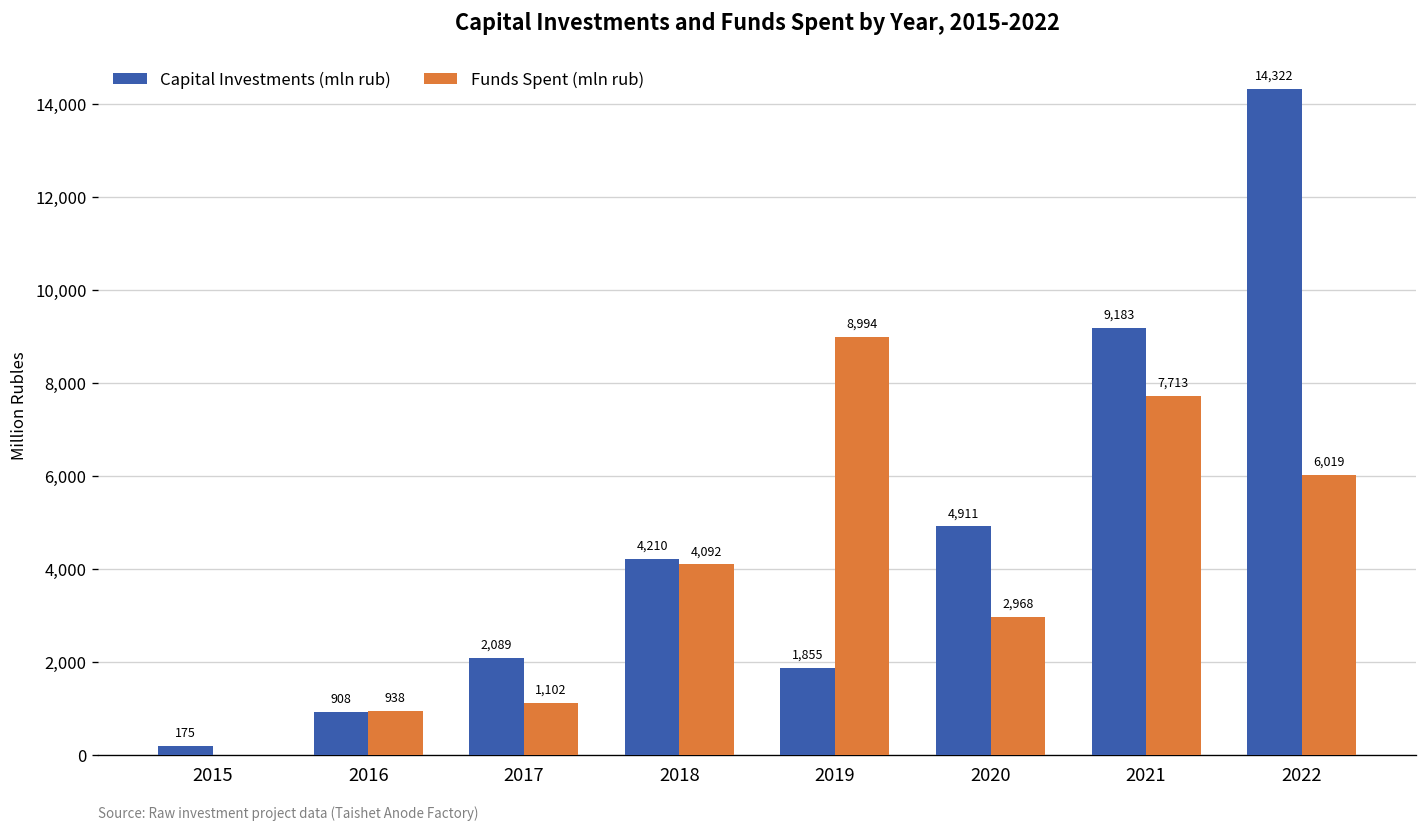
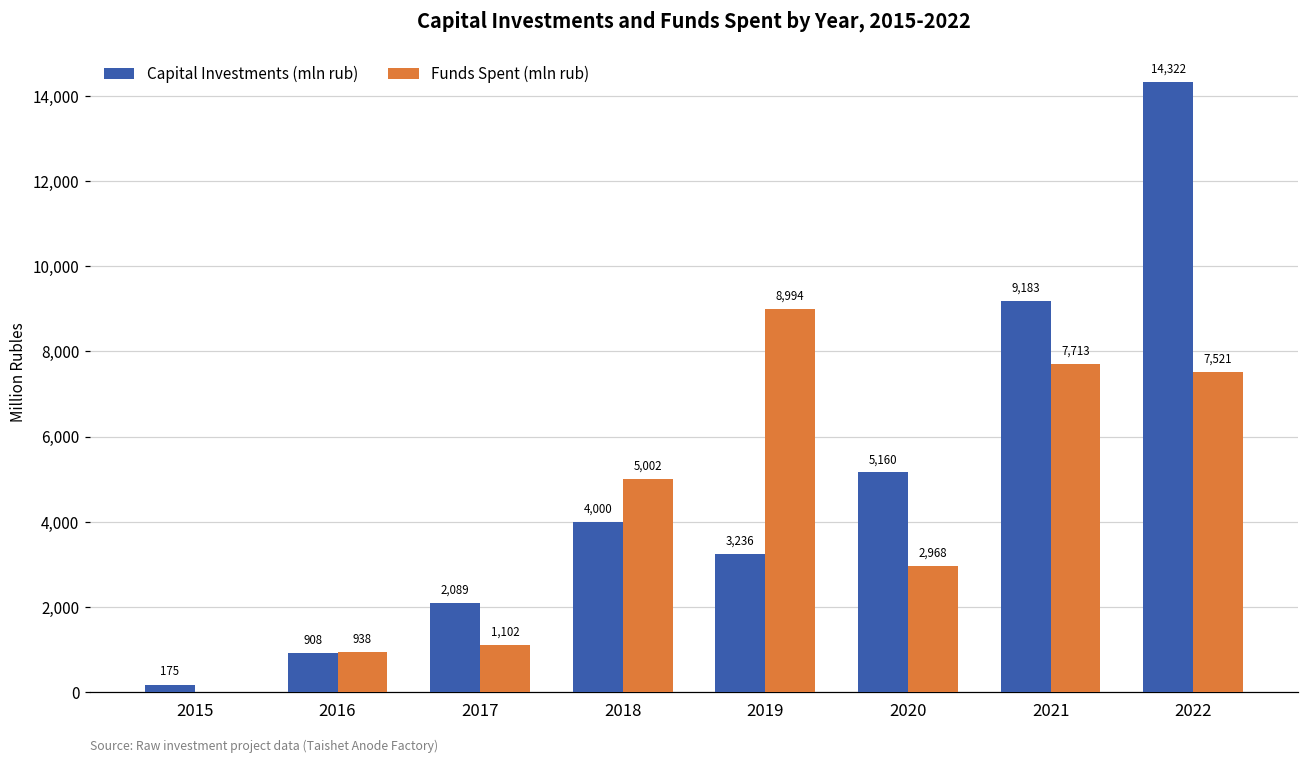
  {
    "Capital Investments (mln rub)": {
      "2015": "175",
      "2016": "908",
      "2017": "2,089",
-     "2018": "4,210",
-     "2019": "1,855",
-     "2020": "4,911",
+     "2018": "4,000",
+     "2019": "3,236",
+     "2020": "5,160",
      "2021": "9,183",
      "2022": "14,322"
    },
    "Funds Spent (mln rub)": {
      "2016": "938",
      "2017": "1,102",
-     "2018": "4,092",
+     "2018": "5,002",
      "2019": "8,994",
      "2020": "2,968",
      "2021": "7,713",
-     "2022": "6,019"
+     "2022": "7,521"
    }
  }
